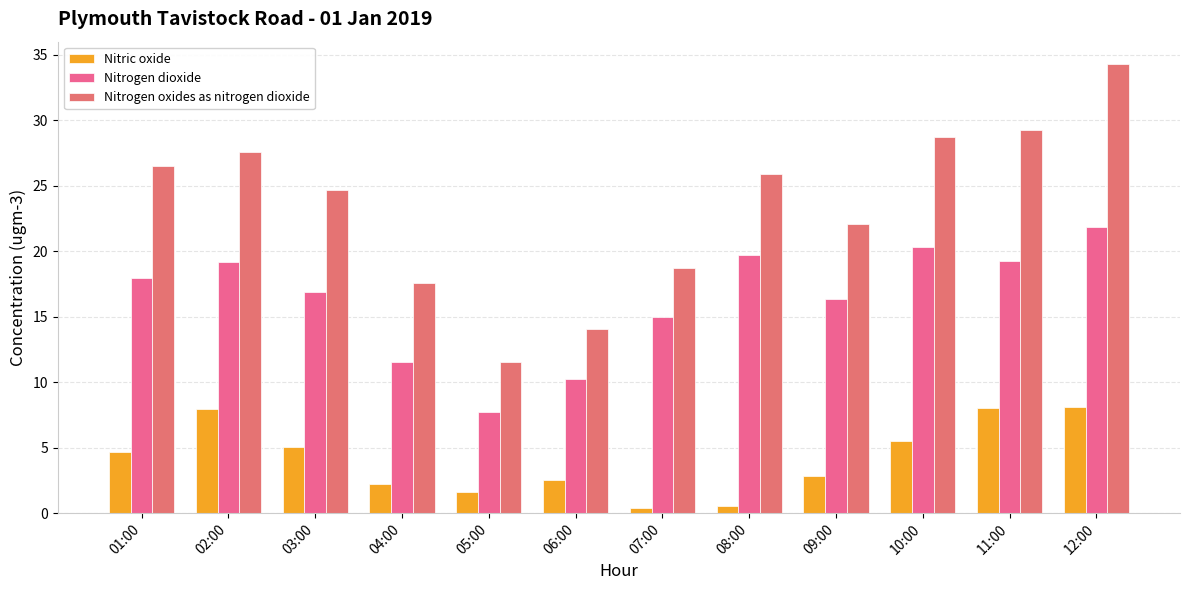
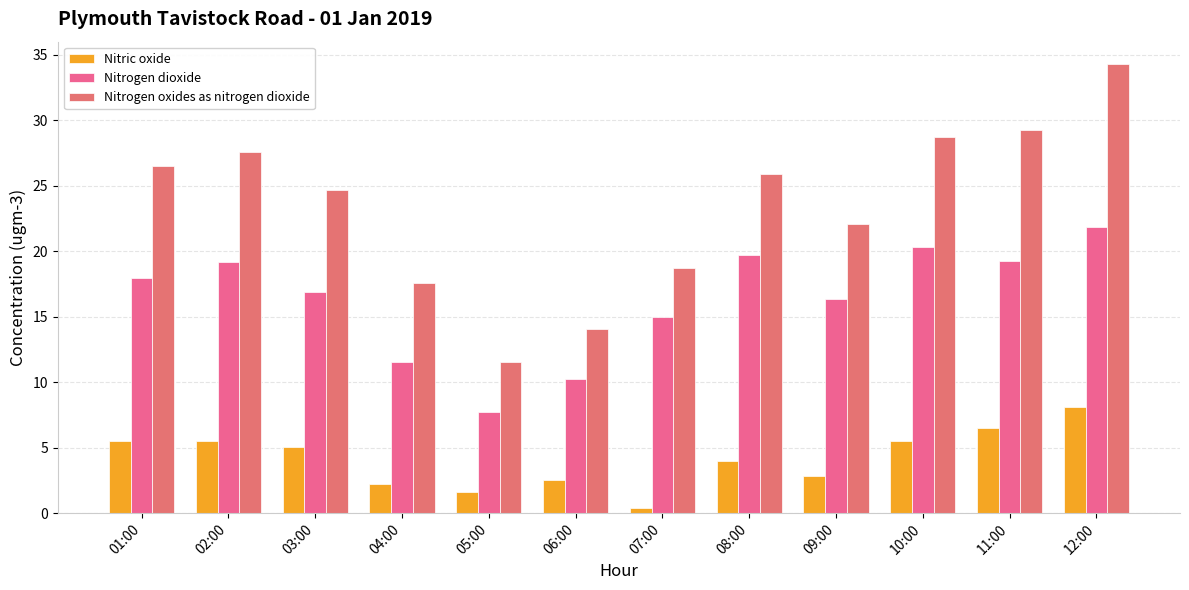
  {
    "Nitric oxide": {
-     "01:00": 4.7,
-     "02:00": 8.0,
+     "01:00": 5.5,
+     "02:00": 5.5,
      "03:00": 5.1,
      "04:00": 2.2,
      "05:00": 1.6,
      "06:00": 2.5,
      "07:00": 0.4,
-     "08:00": 0.5,
+     "08:00": 4.0,
      "09:00": 2.9,
      "10:00": 5.5,
-     "11:00": 8.0,
+     "11:00": 6.5,
      "12:00": 8.1
    }
  }
